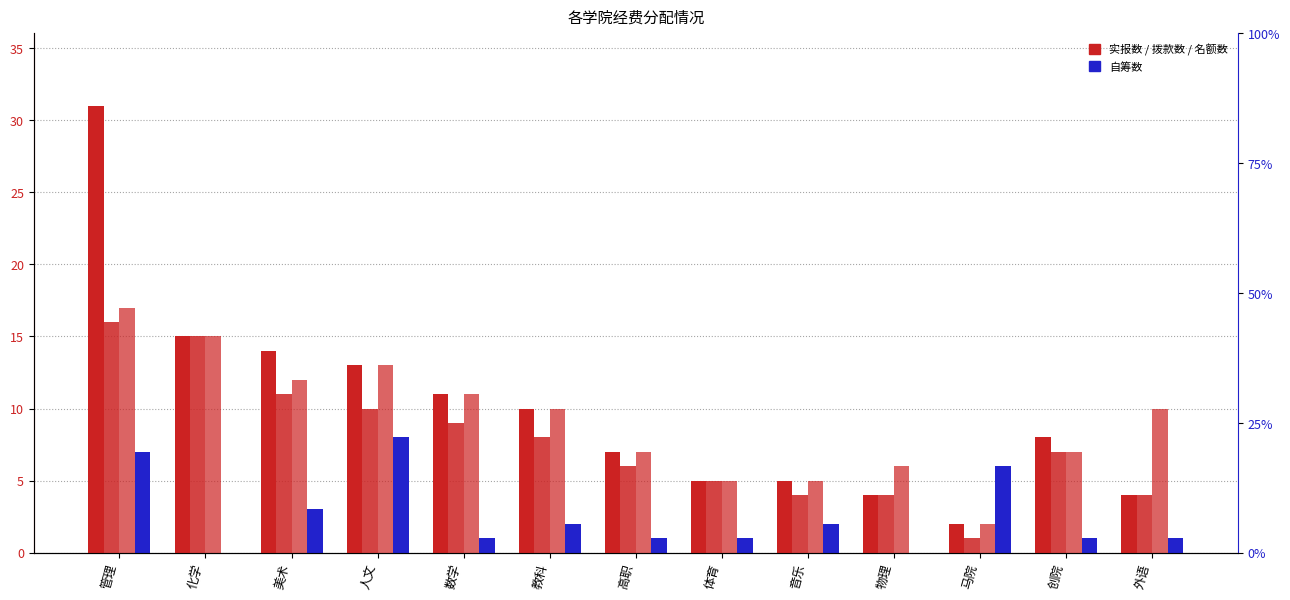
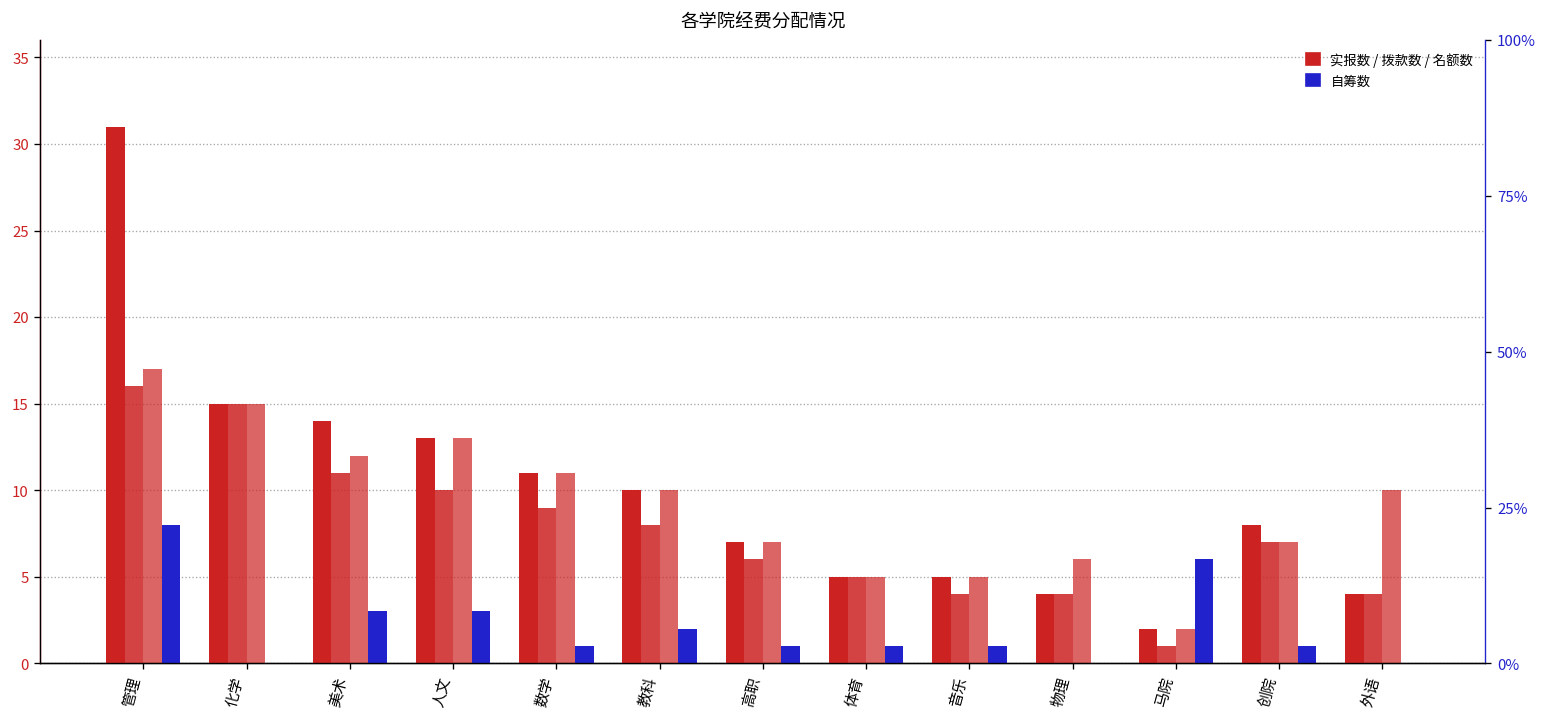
  {
    "自筹数": {
-     "管理": 7,
+     "管理": 8,
      "化学": 0,
      "美术": 3,
-     "人文": 8,
+     "人文": 3,
      "数学": 1,
      "教科": 2,
      "高职": 1,
      "体育": 1,
-     "音乐": 2,
+     "音乐": 1,
      "物理": 0,
      "马院": 6,
      "创院": 1,
-     "外语": 1
+     "外语": 0
    }
  }
